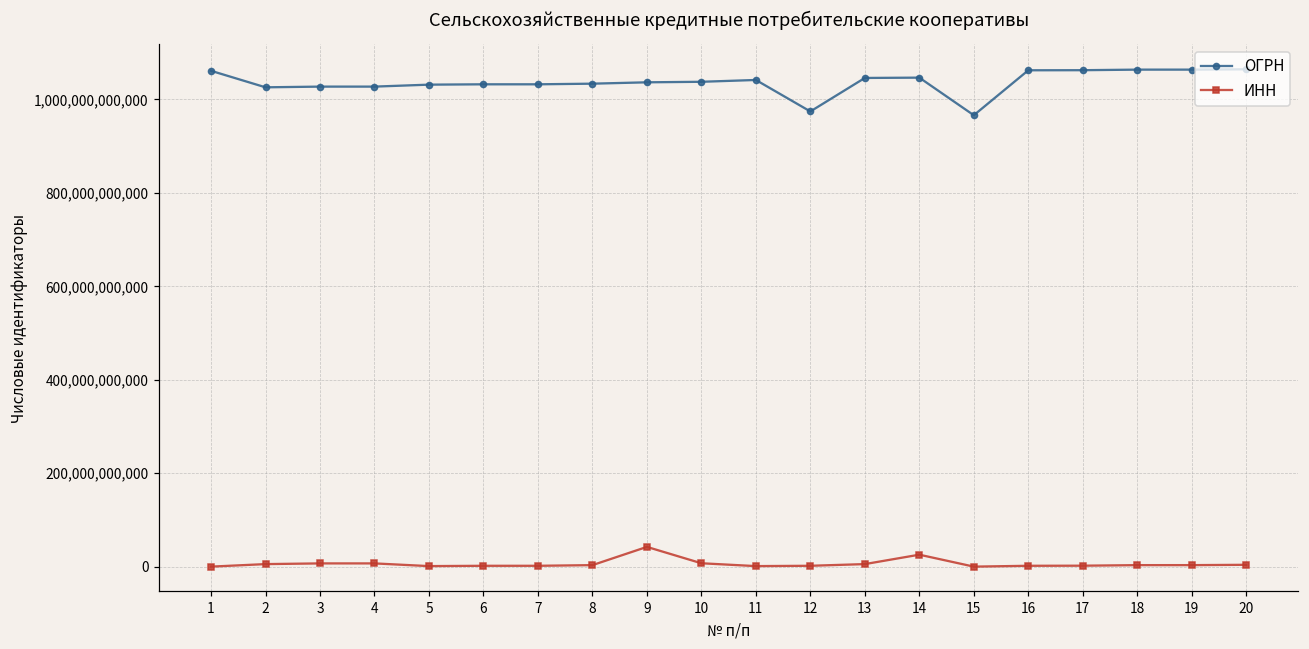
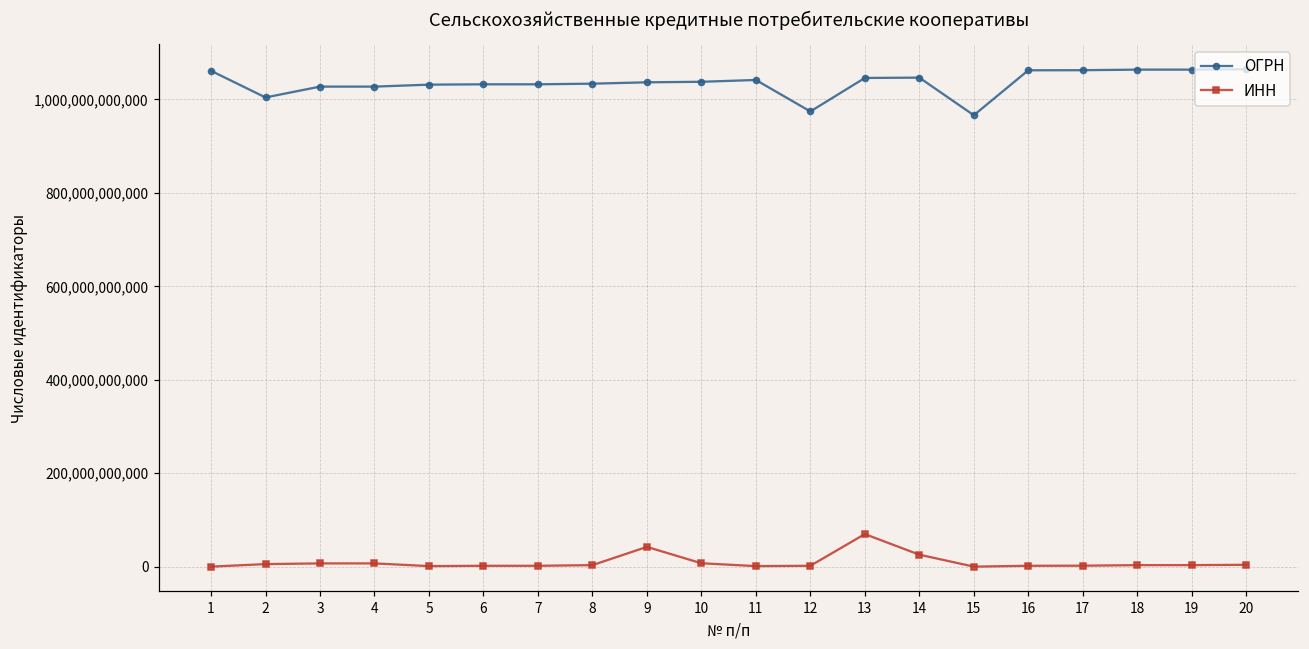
  {
    "ОГРН": {
      "1": "1,060,000,000,000",
-     "2": "1,030,000,000,000",
+     "2": "1,000,000,000,000",
      "3": "1,030,000,000,000",
      "4": "1,030,000,000,000",
      "5": "1,030,000,000,000",
      "6": "1,030,000,000,000",
      "7": "1,030,000,000,000",
      "8": "1,030,000,000,000",
      "9": "1,040,000,000,000",
      "10": "1,040,000,000,000",
      "11": "1,040,000,000,000",
      "12": "970,000,000,000",
      "13": "1,050,000,000,000",
      "14": "1,050,000,000,000",
      "15": "970,000,000,000",
      "16": "1,060,000,000,000",
      "17": "1,060,000,000,000",
      "18": "1,060,000,000,000",
      "19": "1,060,000,000,000"
    },
    "ИНН": {
      "1": "0",
      "2": "10,000,000,000",
      "3": "10,000,000,000",
      "4": "10,000,000,000",
      "5": "0",
      "6": "0",
      "7": "0",
      "8": "0",
      "9": "40,000,000,000",
      "10": "10,000,000,000",
      "11": "0",
      "12": "0",
-     "13": "10,000,000,000",
+     "13": "70,000,000,000",
      "14": "30,000,000,000",
      "15": "0",
      "16": "0",
      "17": "0",
      "18": "0",
      "19": "0",
      "20": "0"
    }
  }
